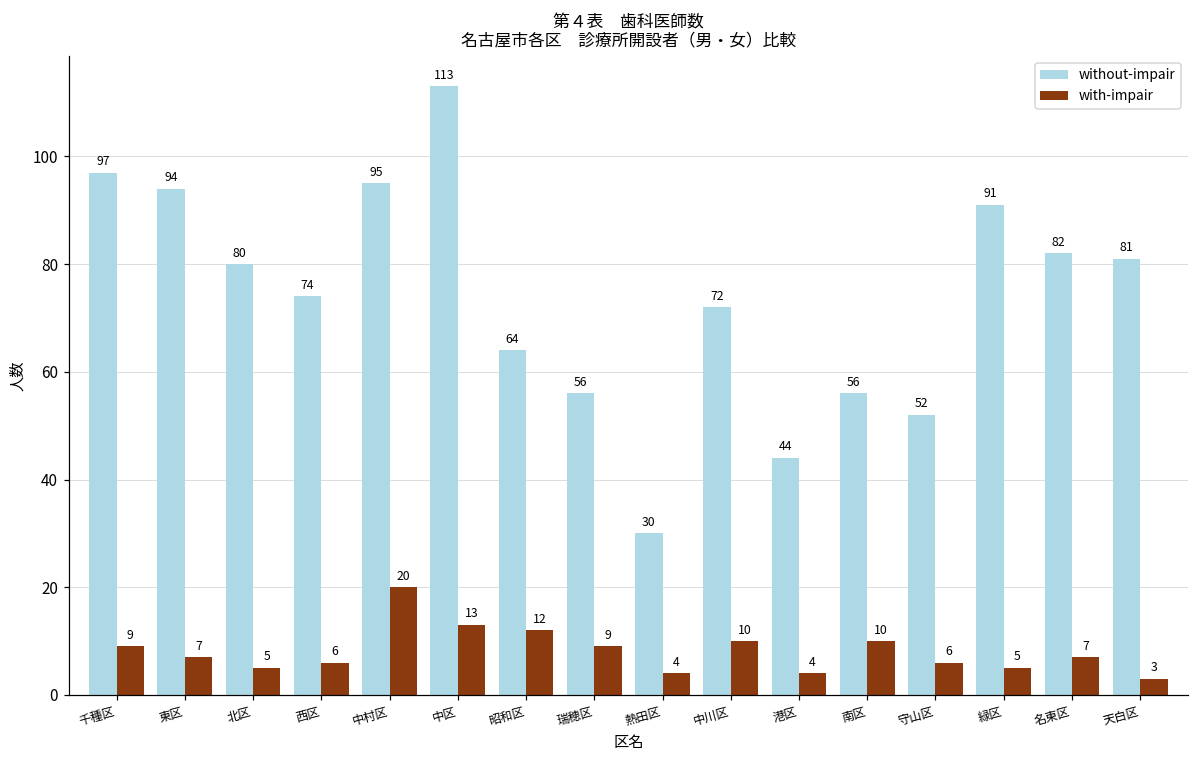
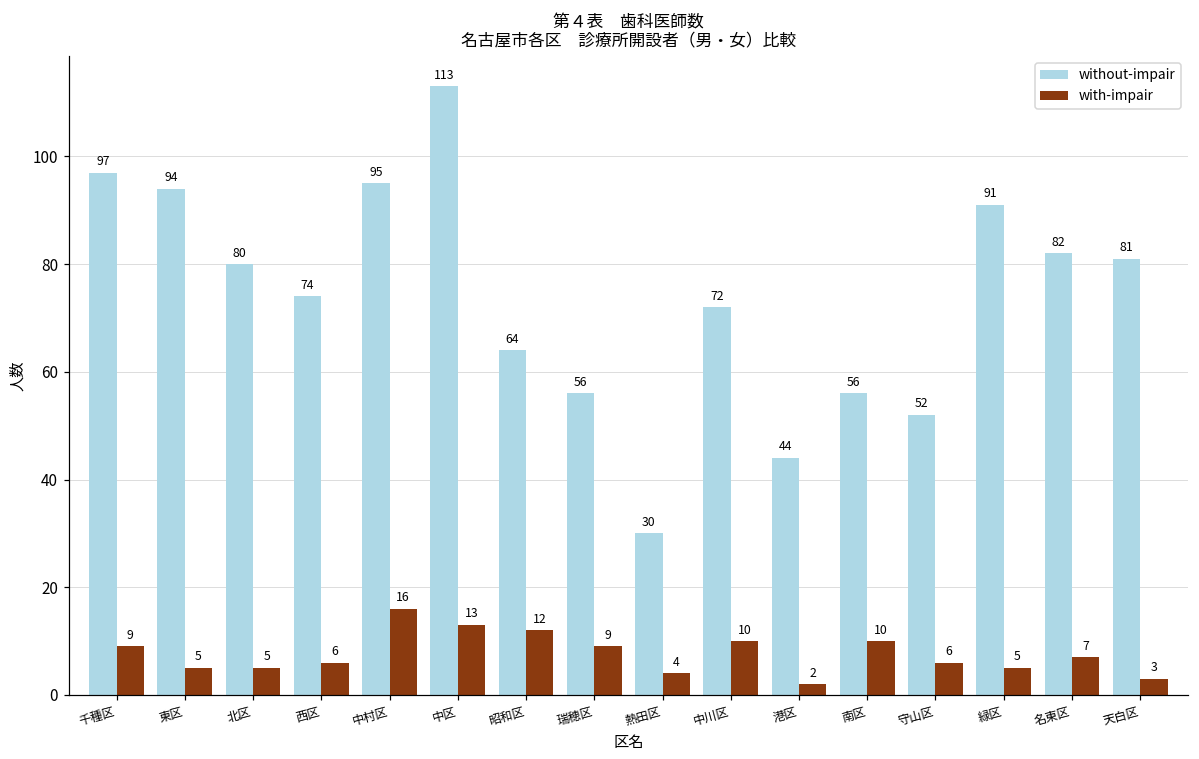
  {
    "without-impair": {
      "千種区": 97,
      "東区": 94,
      "北区": 80,
      "西区": 74,
      "中村区": 95,
      "中区": 113,
      "昭和区": 64,
      "瑞穂区": 56,
      "熱田区": 30,
      "中川区": 72,
      "港区": 44,
      "南区": 56,
      "守山区": 52,
      "緑区": 91,
      "名東区": 82,
      "天白区": 81
    },
    "with-impair": {
      "千種区": 9,
-     "東区": 7,
+     "東区": 5,
      "北区": 5,
      "西区": 6,
-     "中村区": 20,
+     "中村区": 16,
      "中区": 13,
      "昭和区": 12,
      "瑞穂区": 9,
      "熱田区": 4,
      "中川区": 10,
-     "港区": 4,
+     "港区": 2,
      "南区": 10,
      "守山区": 6,
      "緑区": 5,
      "名東区": 7,
      "天白区": 3
    }
  }
